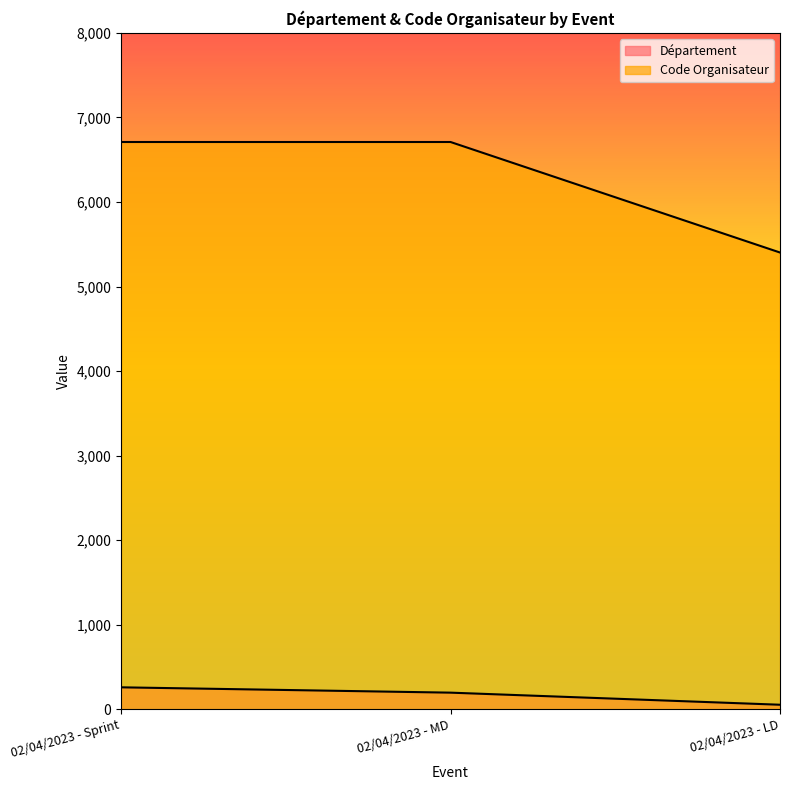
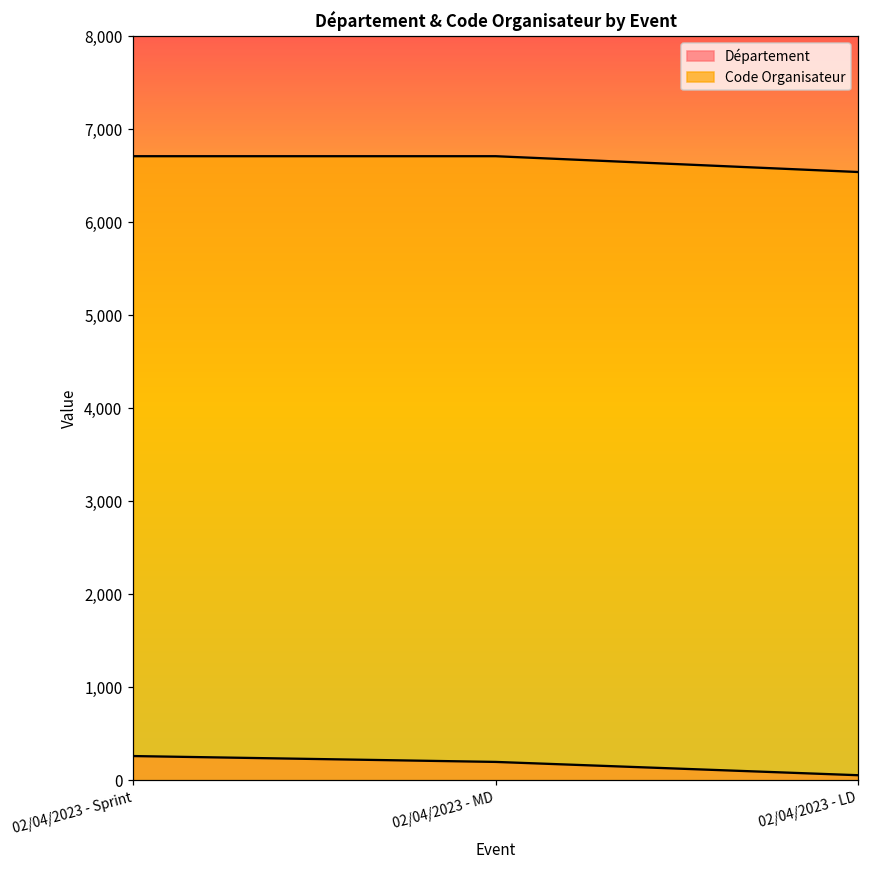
  {
    "Département": {
      "02/04/2023 - Sprint": "300",
      "02/04/2023 - MD": "200",
      "02/04/2023 - LD": "100"
    },
    "Code Organisateur": {
      "02/04/2023 - Sprint": "6,700",
      "02/04/2023 - MD": "6,700",
-     "02/04/2023 - LD": "5,400"
+     "02/04/2023 - LD": "6,500"
    }
  }
